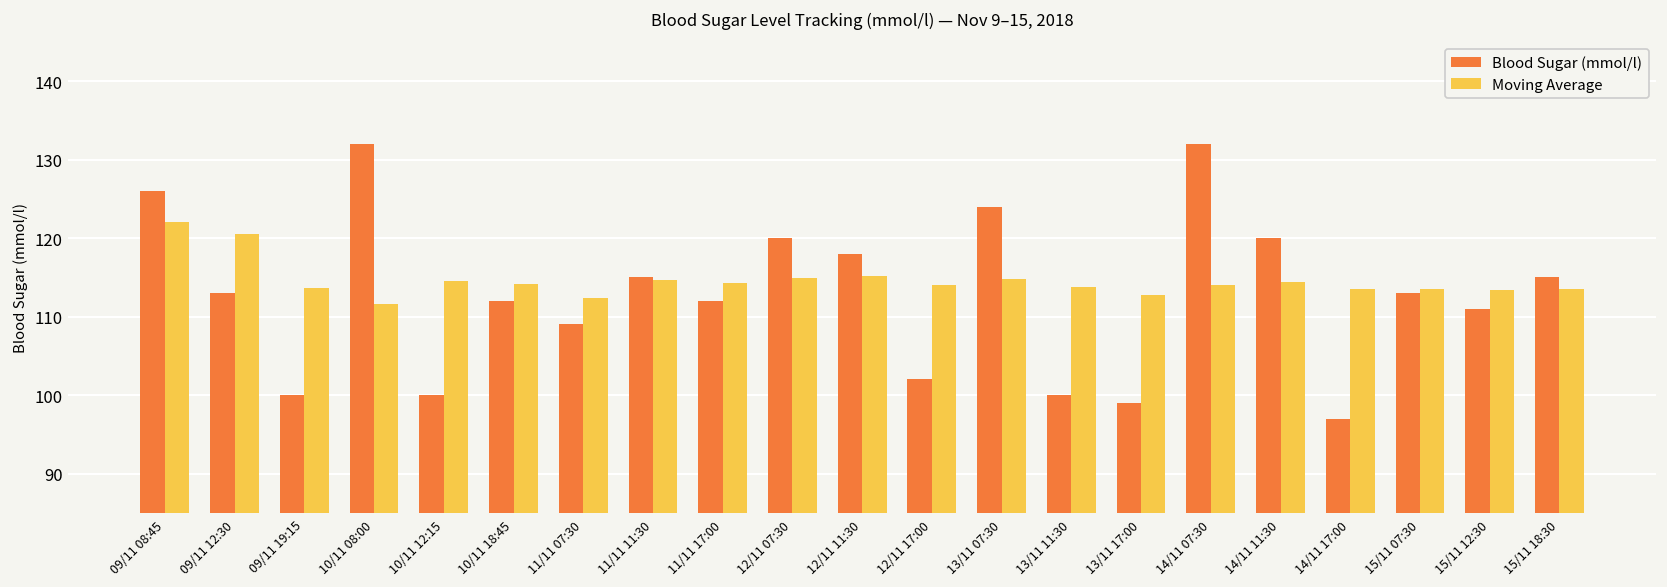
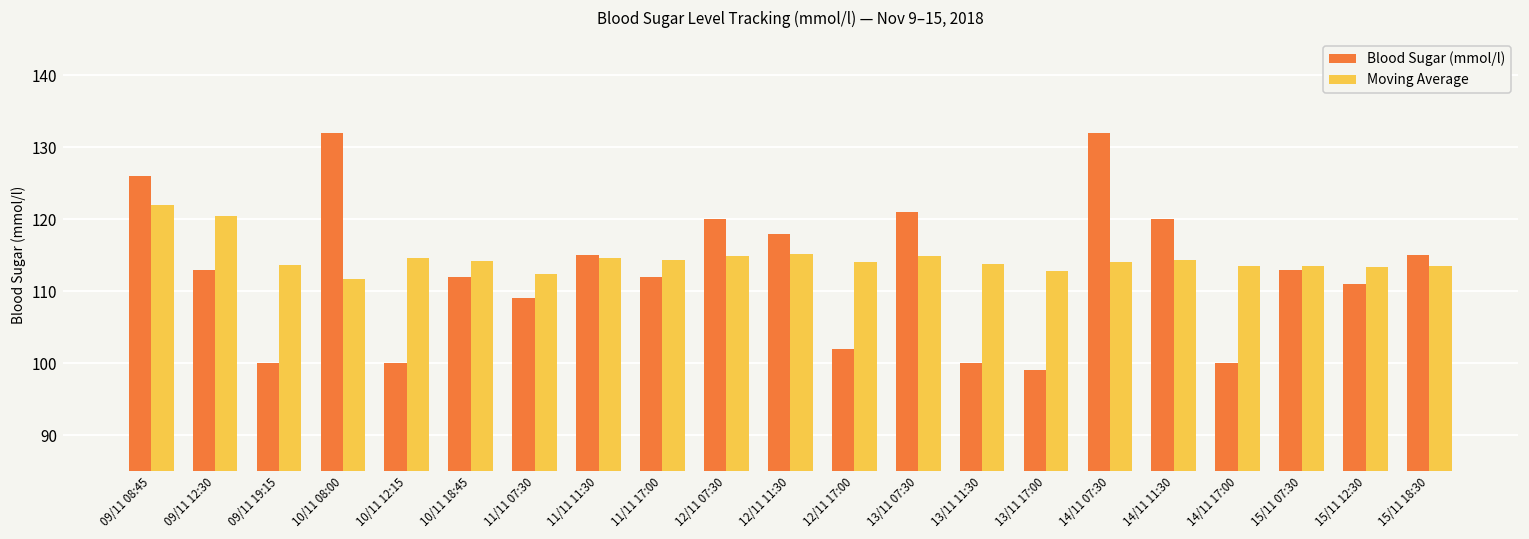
  {
    "Blood Sugar (mmol/l)": {
      "09/11 08:45": 126,
      "09/11 12:30": 113,
      "09/11 19:15": 100,
      "10/11 08:00": 132,
      "10/11 12:15": 100,
      "10/11 18:45": 112,
      "11/11 07:30": 109,
      "11/11 11:30": 115,
      "11/11 17:00": 112,
      "12/11 07:30": 120,
      "12/11 11:30": 118,
      "12/11 17:00": 102,
-     "13/11 07:30": 124,
+     "13/11 07:30": 121,
      "13/11 11:30": 100,
      "13/11 17:00": 99,
      "14/11 07:30": 132,
      "14/11 11:30": 120,
-     "14/11 17:00": 97,
+     "14/11 17:00": 100,
      "15/11 07:30": 113,
      "15/11 12:30": 111,
      "15/11 18:30": 115
    },
    "Moving Average": {
      "09/11 08:45": 122,
      "09/11 12:30": 121,
      "09/11 19:15": 114,
      "10/11 08:00": 112,
      "10/11 12:15": 115,
      "10/11 18:45": 114,
      "11/11 07:30": 112,
      "11/11 11:30": 115,
      "11/11 17:00": 114,
      "12/11 07:30": 115,
      "12/11 11:30": 115,
      "12/11 17:00": 114,
      "13/11 07:30": 115,
      "13/11 11:30": 114,
      "13/11 17:00": 113,
      "14/11 07:30": 114,
      "14/11 11:30": 114,
      "14/11 17:00": 114,
      "15/11 07:30": 114,
      "15/11 12:30": 113,
      "15/11 18:30": 113
    }
  }
